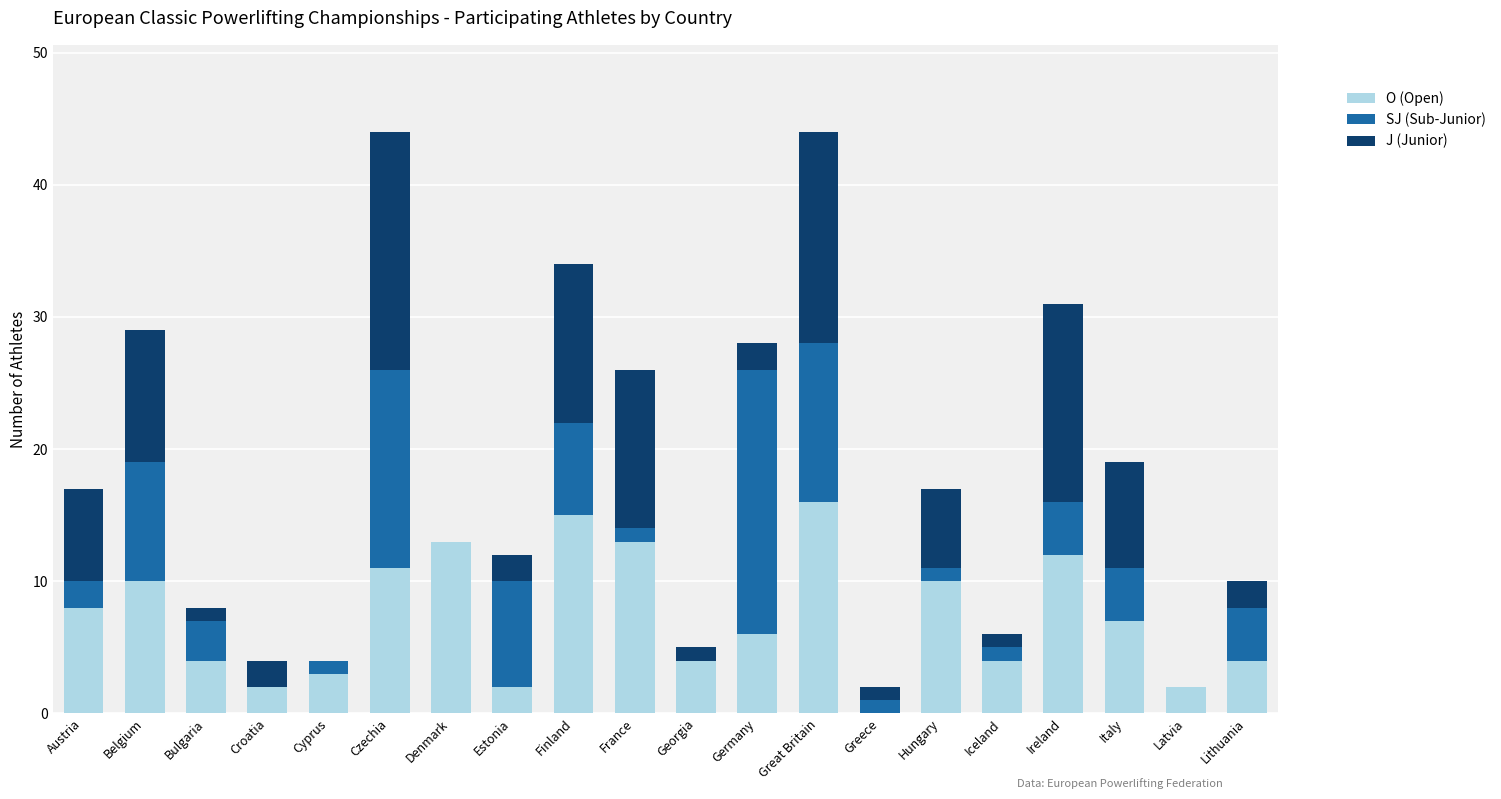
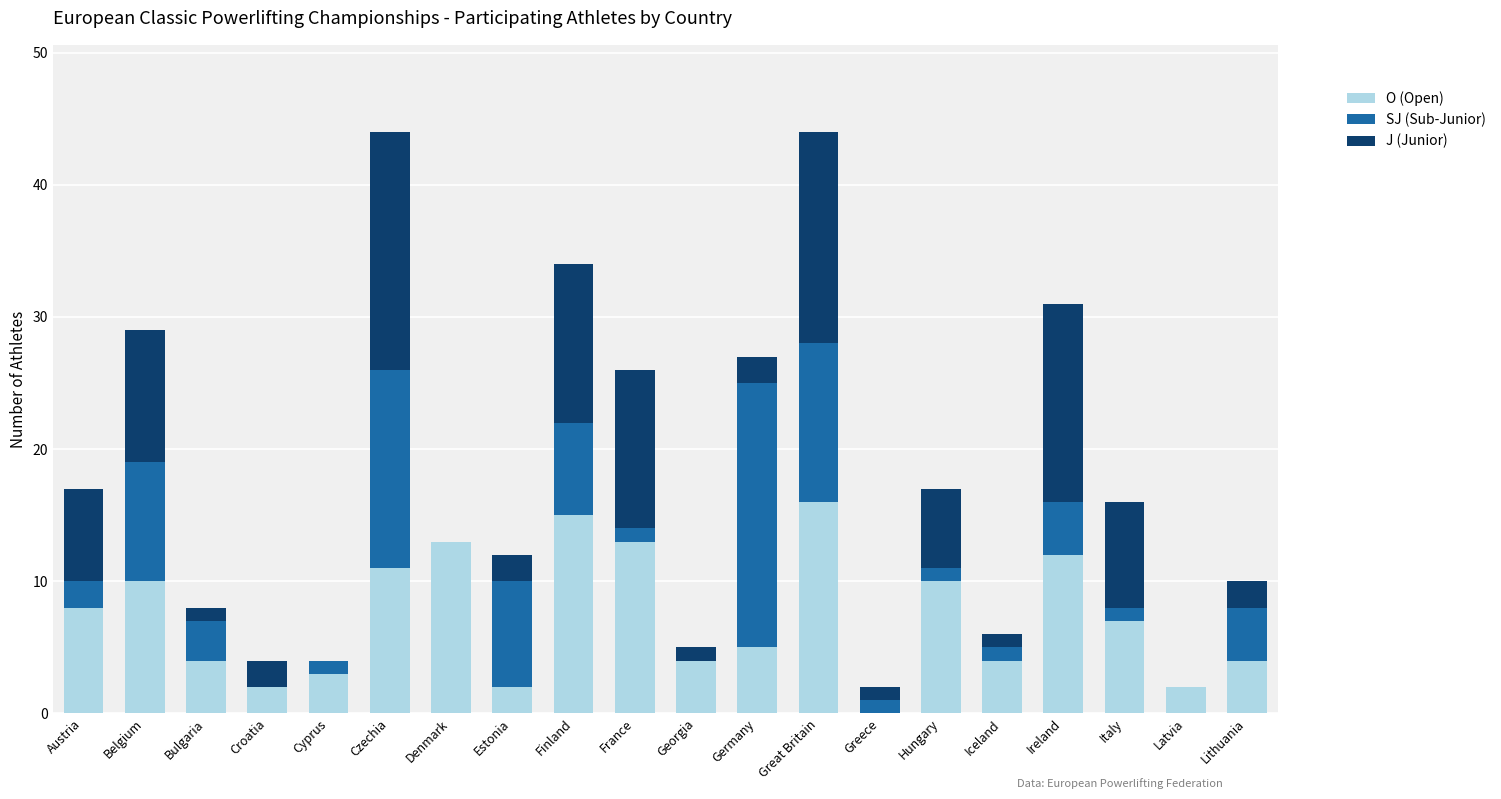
  {
    "O (Open)": {
      "Austria": 8,
      "Belgium": 10,
      "Bulgaria": 4,
      "Croatia": 2,
      "Cyprus": 3,
      "Czechia": 11,
      "Denmark": 13,
      "Estonia": 2,
      "Finland": 15,
      "France": 13,
      "Georgia": 4,
-     "Germany": 6,
+     "Germany": 5,
      "Great Britain": 16,
      "Greece": 0,
      "Hungary": 10,
      "Iceland": 4,
      "Ireland": 12,
      "Italy": 7,
      "Latvia": 2,
      "Lithuania": 4
    },
    "SJ (Sub-Junior)": {
      "Austria": 2,
      "Belgium": 9,
      "Bulgaria": 3,
      "Croatia": 0,
      "Cyprus": 1,
      "Czechia": 15,
      "Denmark": 0,
      "Estonia": 8,
      "Finland": 7,
      "France": 1,
      "Georgia": 0,
      "Germany": 20,
      "Great Britain": 12,
      "Greece": 1,
      "Hungary": 1,
      "Iceland": 1,
      "Ireland": 4,
-     "Italy": 4,
+     "Italy": 1,
      "Latvia": 0,
      "Lithuania": 4
    },
    "J (Junior)": {
      "Austria": 7,
      "Belgium": 10,
      "Bulgaria": 1,
      "Croatia": 2,
      "Cyprus": 0,
      "Czechia": 18,
      "Denmark": 0,
      "Estonia": 2,
      "Finland": 12,
      "France": 12,
      "Georgia": 1,
      "Germany": 2,
      "Great Britain": 16,
      "Greece": 1,
      "Hungary": 6,
      "Iceland": 1,
      "Ireland": 15,
      "Italy": 8,
      "Latvia": 0,
      "Lithuania": 2
    }
  }
